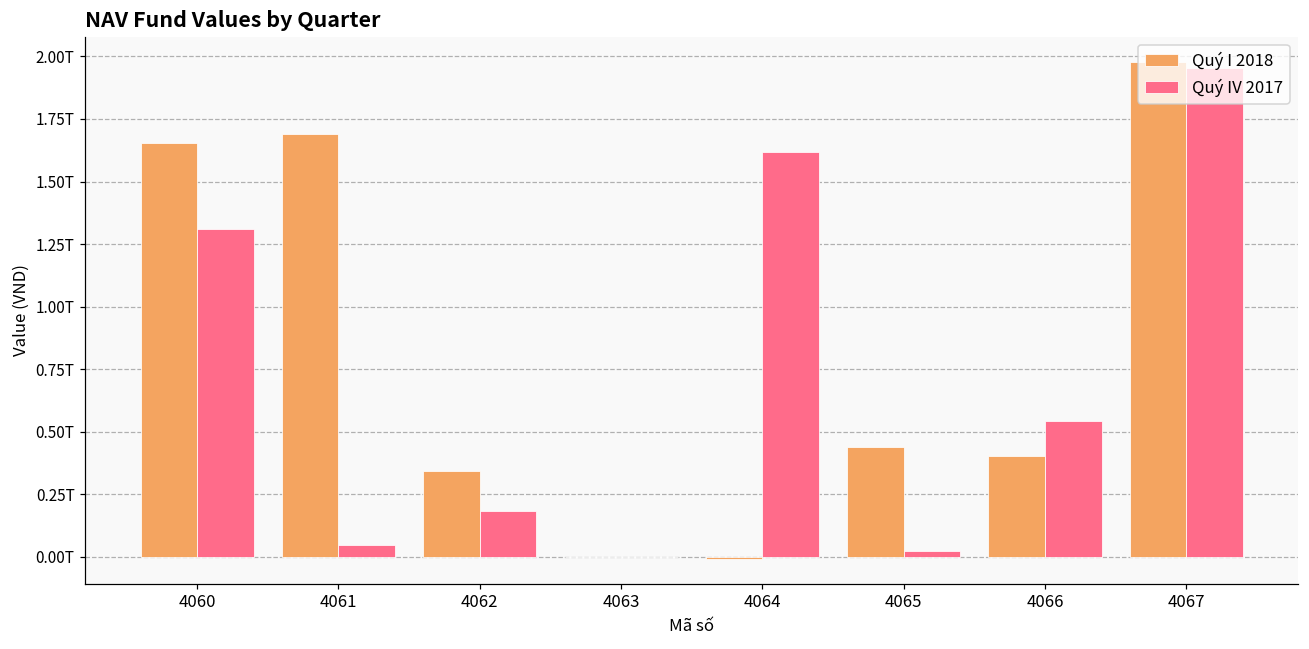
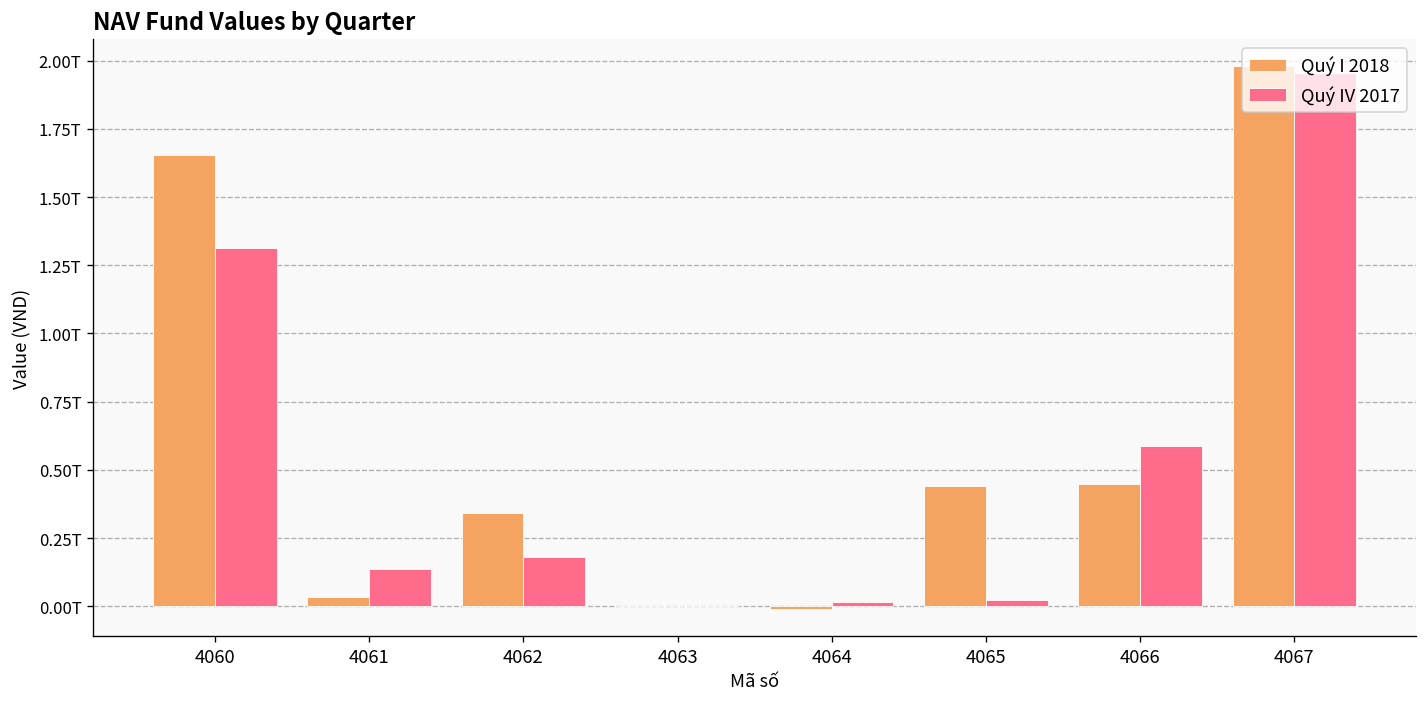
  {
    "Quý I 2018": {
      "4060": "1.65T",
-     "4061": "1.69T",
+     "4061": "0.03T",
      "4062": "0.34T",
      "4063": "0.00T",
      "4065": "0.44T",
-     "4066": "0.40T"
+     "4066": "0.45T"
    },
    "Quý IV 2017": {
      "4060": "1.31T",
-     "4061": "0.05T",
+     "4061": "0.14T",
      "4062": "0.18T",
      "4063": "0.00T",
-     "4064": "1.62T",
+     "4064": "0.02T",
      "4065": "0.02T",
-     "4066": "0.54T"
+     "4066": "0.59T"
    }
  }
